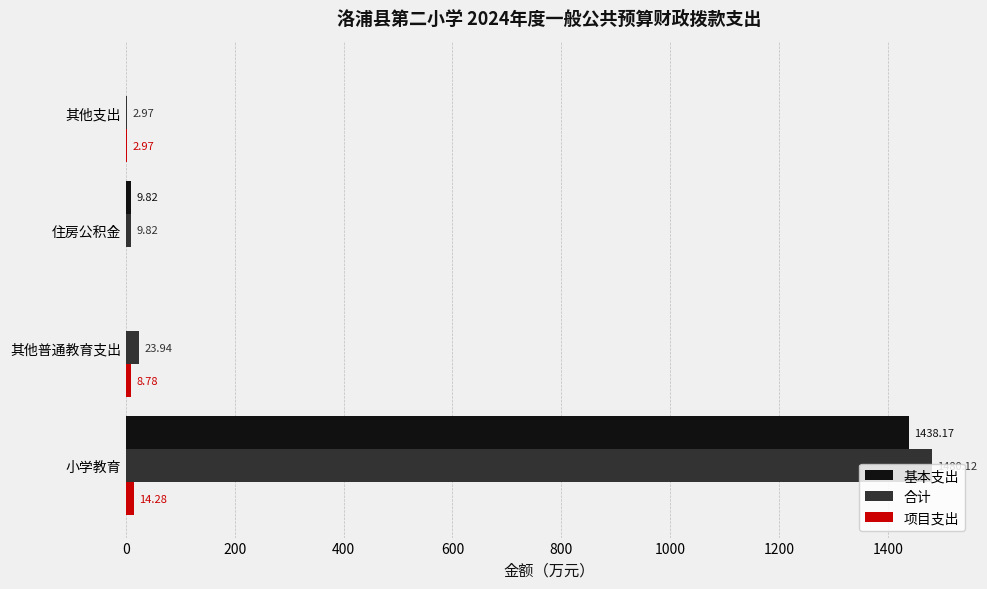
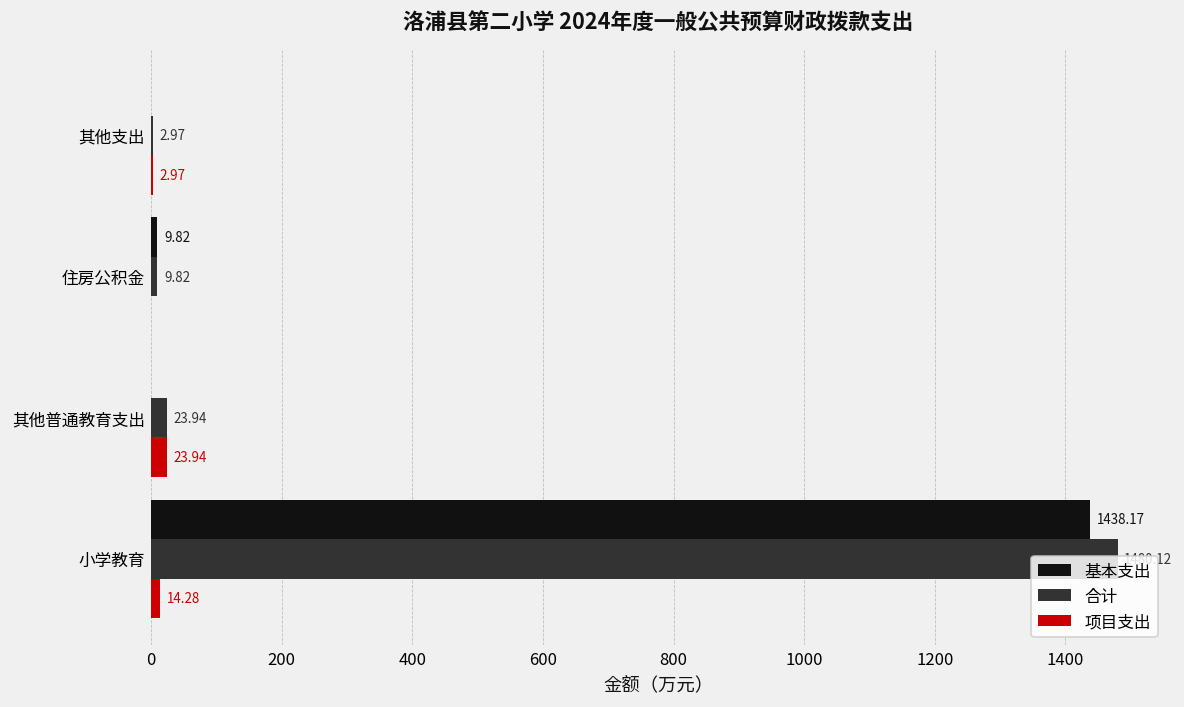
  {
    "项目支出": {
      "其他支出": 2.97,
-     "其他普通教育支出": 8.78,
+     "其他普通教育支出": 23.94,
      "小学教育": 14.28
    }
  }
